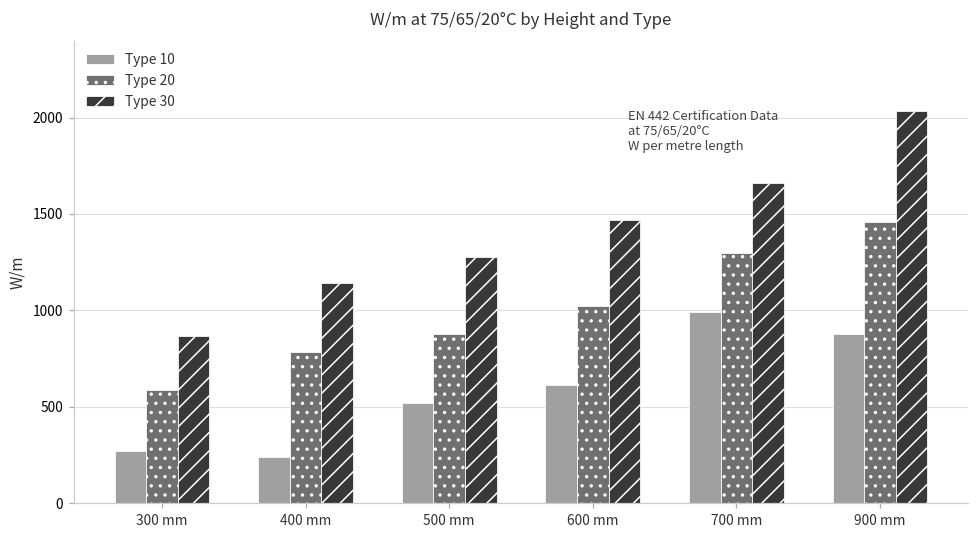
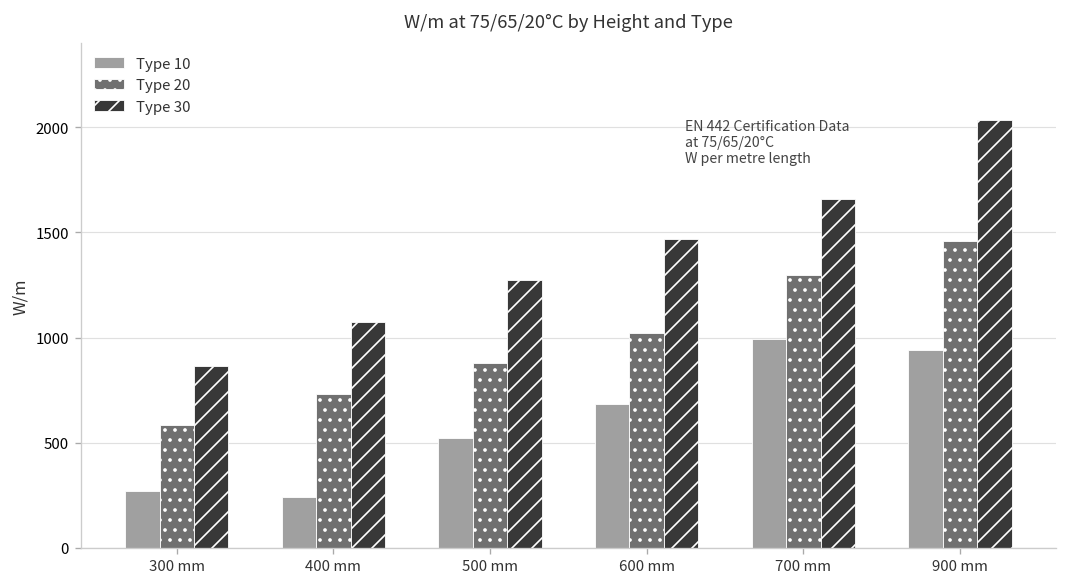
  {
    "Type 10": {
      "300 mm": 270,
      "400 mm": 240,
      "500 mm": 520,
-     "600 mm": 610,
+     "600 mm": 690,
      "700 mm": 990,
-     "900 mm": 880
+     "900 mm": 940
    },
    "Type 20": {
      "300 mm": 590,
-     "400 mm": 780,
+     "400 mm": 730,
      "500 mm": 880,
      "600 mm": 1020,
      "700 mm": 1300,
      "900 mm": 1460
    },
    "Type 30": {
      "300 mm": 870,
-     "400 mm": 1140,
+     "400 mm": 1070,
      "500 mm": 1280,
      "600 mm": 1470,
      "900 mm": 2030
    }
  }
